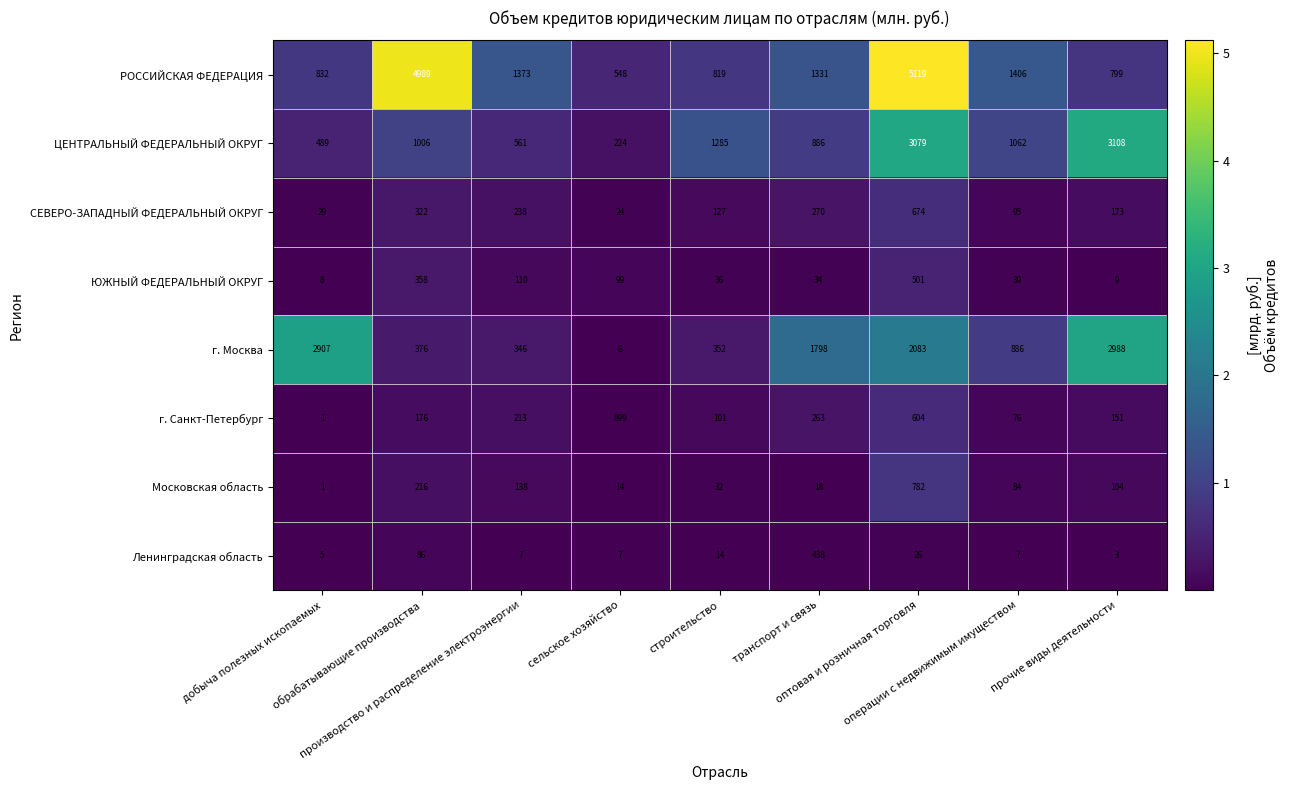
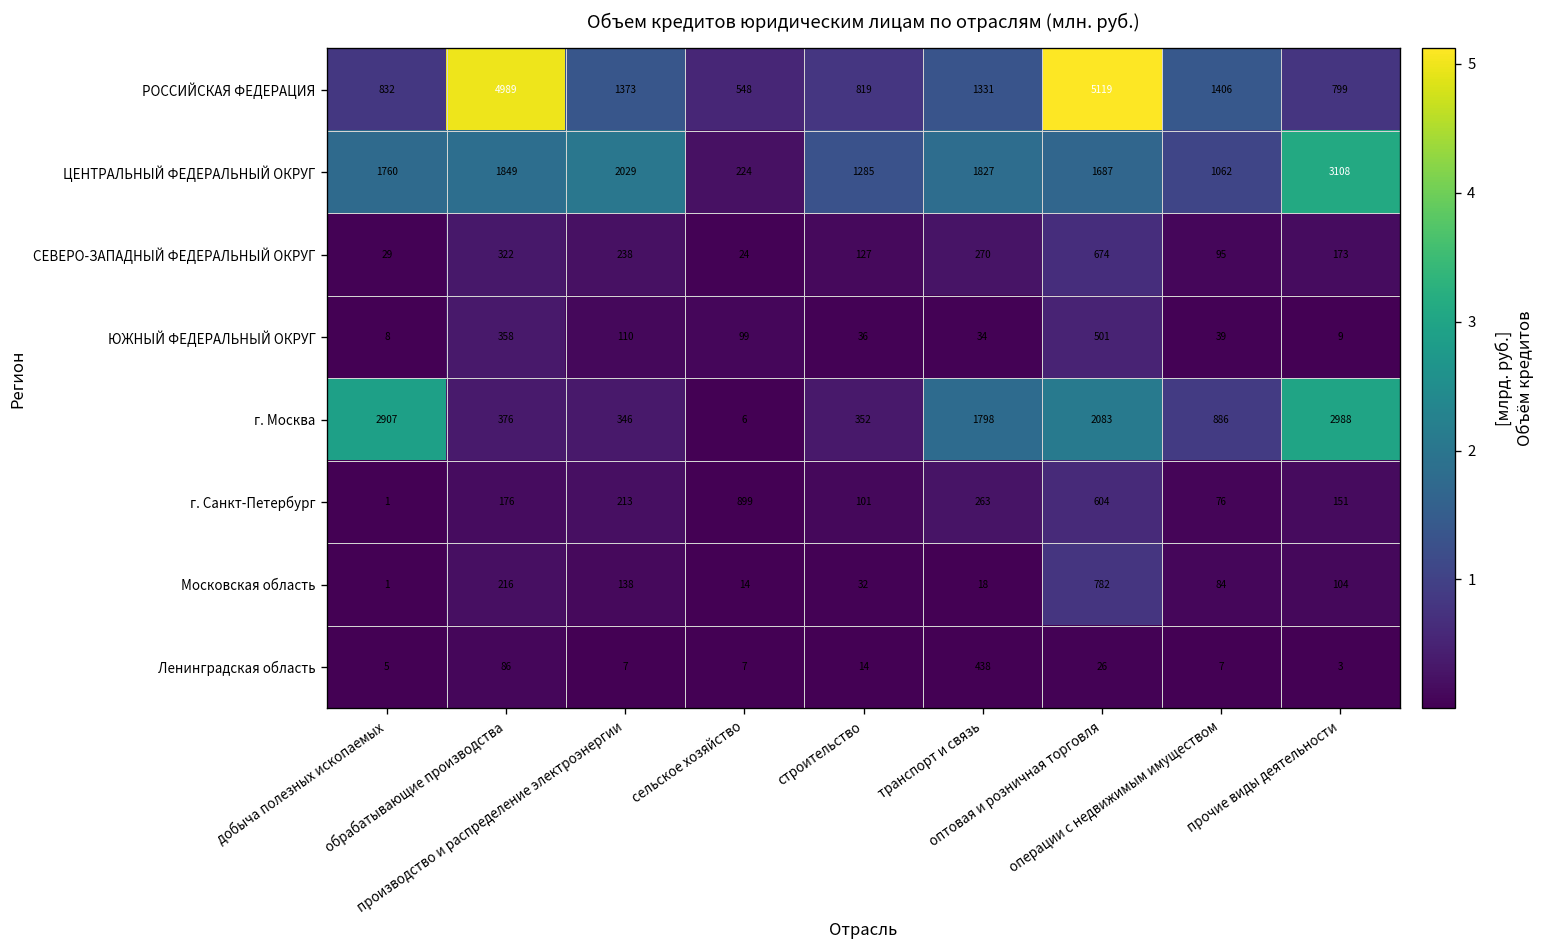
  {
    "РОССИЙСКАЯ ФЕДЕРАЦИЯ": {
      "добыча полезных ископаемых": 832,
      "обрабатывающие производства": 4989,
      "производство и распределение электроэнергии": 1373,
      "сельское хозяйство": 548,
      "строительство": 819,
      "транспорт и связь": 1331,
      "оптовая и розничная торговля": 5119,
      "операции с недвижимым имуществом": 1406,
      "прочие виды деятельности": 799
    },
    "ЦЕНТРАЛЬНЫЙ ФЕДЕРАЛЬНЫЙ ОКРУГ": {
-     "добыча полезных ископаемых": 489,
-     "обрабатывающие производства": 1006,
-     "производство и распределение электроэнергии": 561,
+     "добыча полезных ископаемых": 1760,
+     "обрабатывающие производства": 1849,
+     "производство и распределение электроэнергии": 2029,
      "сельское хозяйство": 224,
      "строительство": 1285,
-     "транспорт и связь": 886,
-     "оптовая и розничная торговля": 3079,
+     "транспорт и связь": 1827,
+     "оптовая и розничная торговля": 1687,
      "операции с недвижимым имуществом": 1062,
      "прочие виды деятельности": 3108
    },
    "СЕВЕРО-ЗАПАДНЫЙ ФЕДЕРАЛЬНЫЙ ОКРУГ": {
      "добыча полезных ископаемых": 29,
      "обрабатывающие производства": 322,
      "производство и распределение электроэнергии": 238,
      "сельское хозяйство": 24,
      "строительство": 127,
      "транспорт и связь": 270,
      "оптовая и розничная торговля": 674,
      "операции с недвижимым имуществом": 95,
      "прочие виды деятельности": 173
    },
    "ЮЖНЫЙ ФЕДЕРАЛЬНЫЙ ОКРУГ": {
      "добыча полезных ископаемых": 8,
      "обрабатывающие производства": 358,
      "производство и распределение электроэнергии": 110,
      "сельское хозяйство": 99,
      "строительство": 36,
      "транспорт и связь": 34,
      "оптовая и розничная торговля": 501,
      "операции с недвижимым имуществом": 39,
      "прочие виды деятельности": 9
    },
    "г. Москва": {
      "добыча полезных ископаемых": 2907,
      "обрабатывающие производства": 376,
      "производство и распределение электроэнергии": 346,
      "сельское хозяйство": 6,
      "строительство": 352,
      "транспорт и связь": 1798,
      "оптовая и розничная торговля": 2083,
      "операции с недвижимым имуществом": 886,
      "прочие виды деятельности": 2988
    },
    "г. Санкт-Петербург": {
      "добыча полезных ископаемых": 1,
      "обрабатывающие производства": 176,
      "производство и распределение электроэнергии": 213,
      "сельское хозяйство": 899,
      "строительство": 101,
      "транспорт и связь": 263,
      "оптовая и розничная торговля": 604,
      "операции с недвижимым имуществом": 76,
      "прочие виды деятельности": 151
    },
    "Московская область": {
      "добыча полезных ископаемых": 1,
      "обрабатывающие производства": 216,
      "производство и распределение электроэнергии": 138,
      "сельское хозяйство": 14,
      "строительство": 32,
      "транспорт и связь": 18,
      "оптовая и розничная торговля": 782,
      "операции с недвижимым имуществом": 84,
      "прочие виды деятельности": 104
    },
    "Ленинградская область": {
      "добыча полезных ископаемых": 5,
      "обрабатывающие производства": 86,
      "производство и распределение электроэнергии": 7,
      "сельское хозяйство": 7,
      "строительство": 14,
      "транспорт и связь": 438,
      "оптовая и розничная торговля": 26,
      "операции с недвижимым имуществом": 7,
      "прочие виды деятельности": 3
    }
  }
